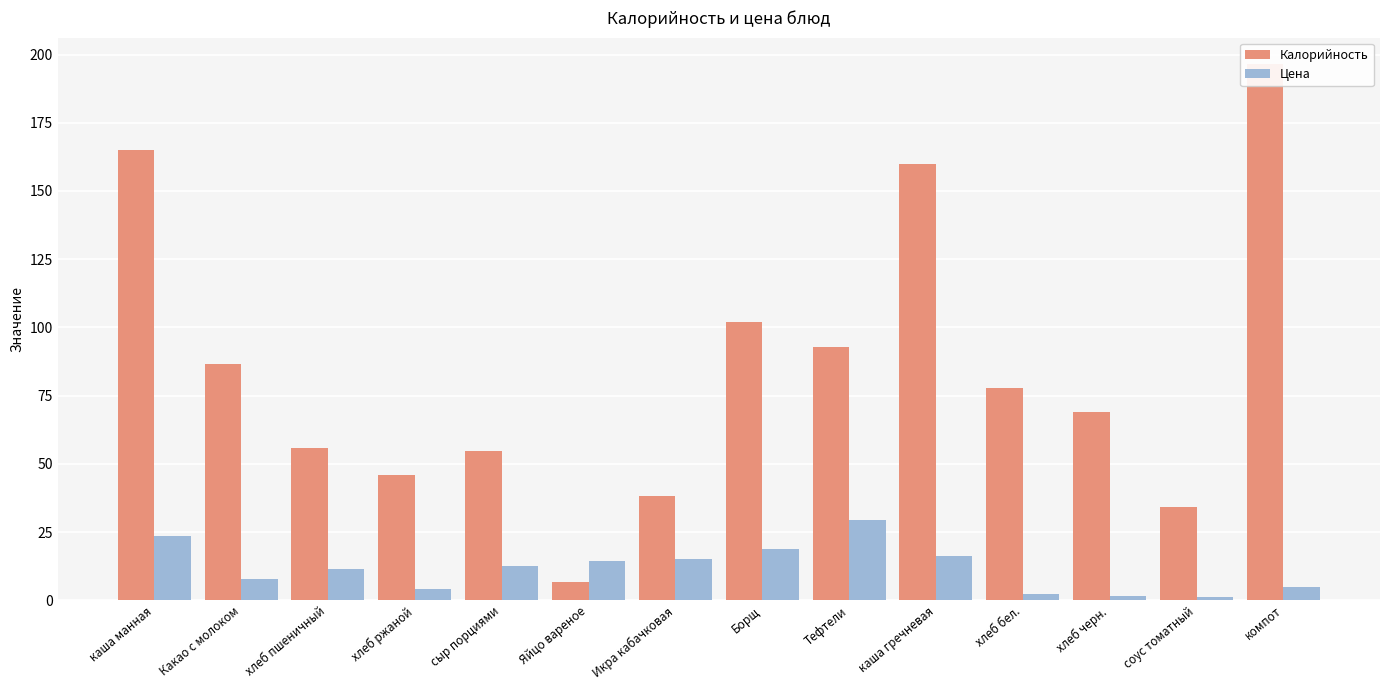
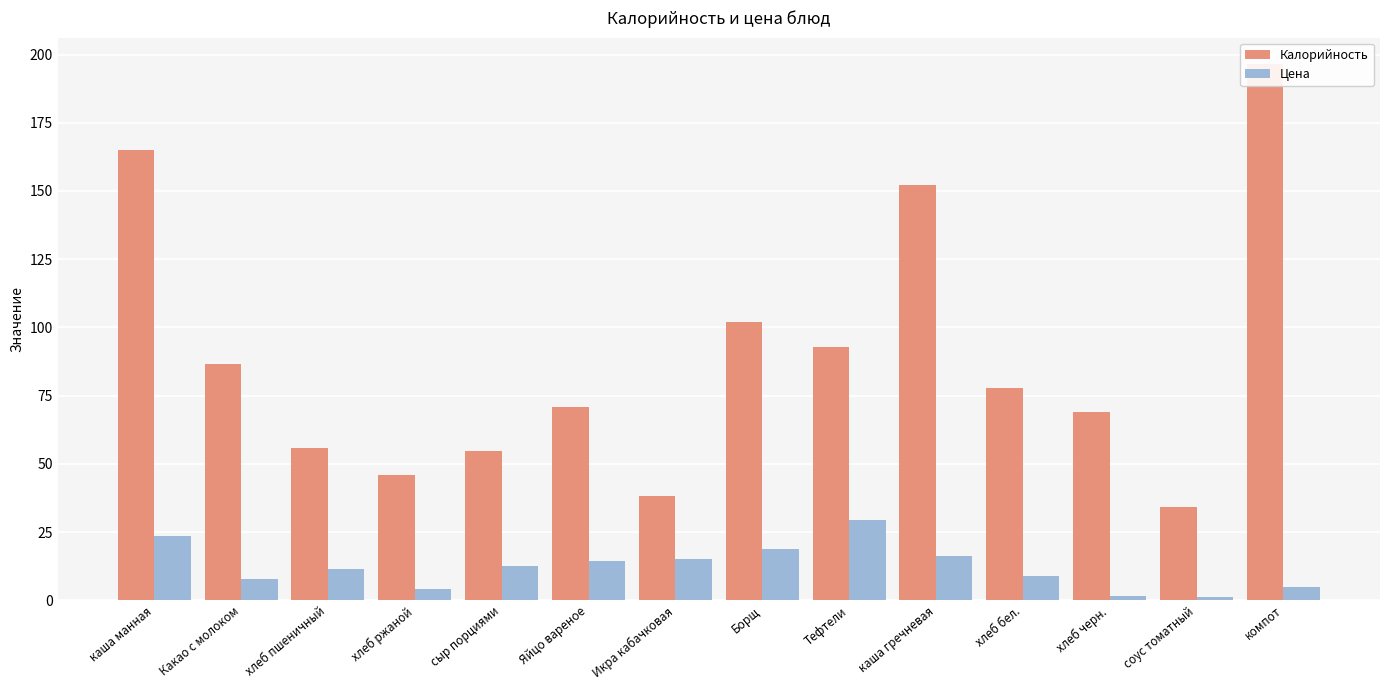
  {
    "Калорийность": {
      "каша манная": 165,
      "Какао с молоком": 87,
      "хлеб пшеничный": 56,
      "хлеб ржаной": 46,
      "сыр порциями": 55,
-     "Яйцо вареное": 7,
+     "Яйцо вареное": 71,
      "Икра кабачковая": 38,
      "Борщ": 102,
      "Тефтели": 93,
-     "каша гречневая": 160,
+     "каша гречневая": 152,
      "хлеб бел.": 78,
      "хлеб черн.": 69,
      "соус томатный": 34
    },
    "Цена": {
      "каша манная": 23,
      "Какао с молоком": 8,
      "хлеб пшеничный": 12,
      "хлеб ржаной": 4,
      "сыр порциями": 12,
      "Яйцо вареное": 14,
      "Икра кабачковая": 15,
      "Борщ": 19,
      "Тефтели": 30,
      "каша гречневая": 16,
-     "хлеб бел.": 2,
+     "хлеб бел.": 9,
      "хлеб черн.": 2,
      "соус томатный": 1,
      "компот": 5
    }
  }
